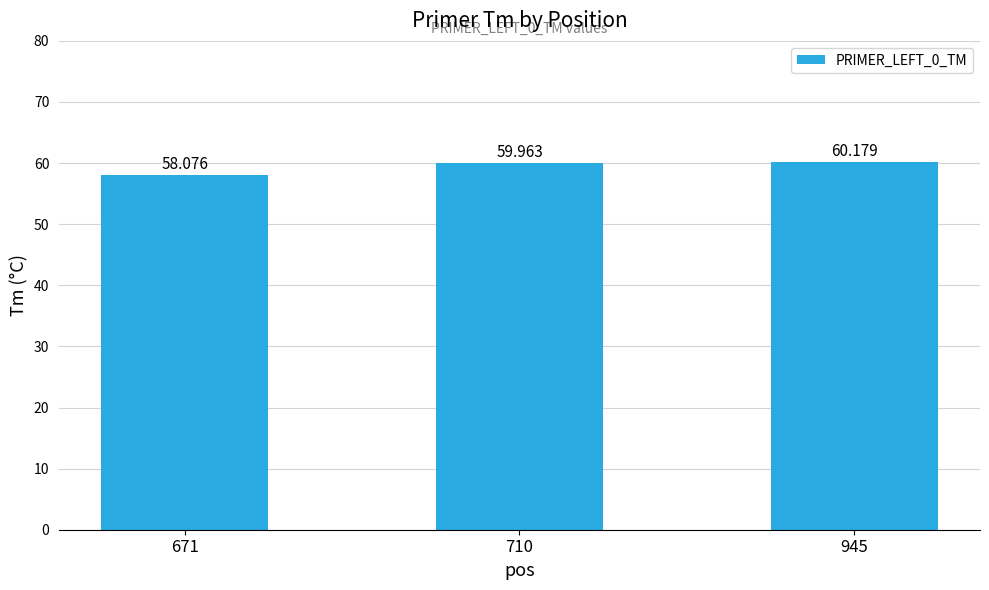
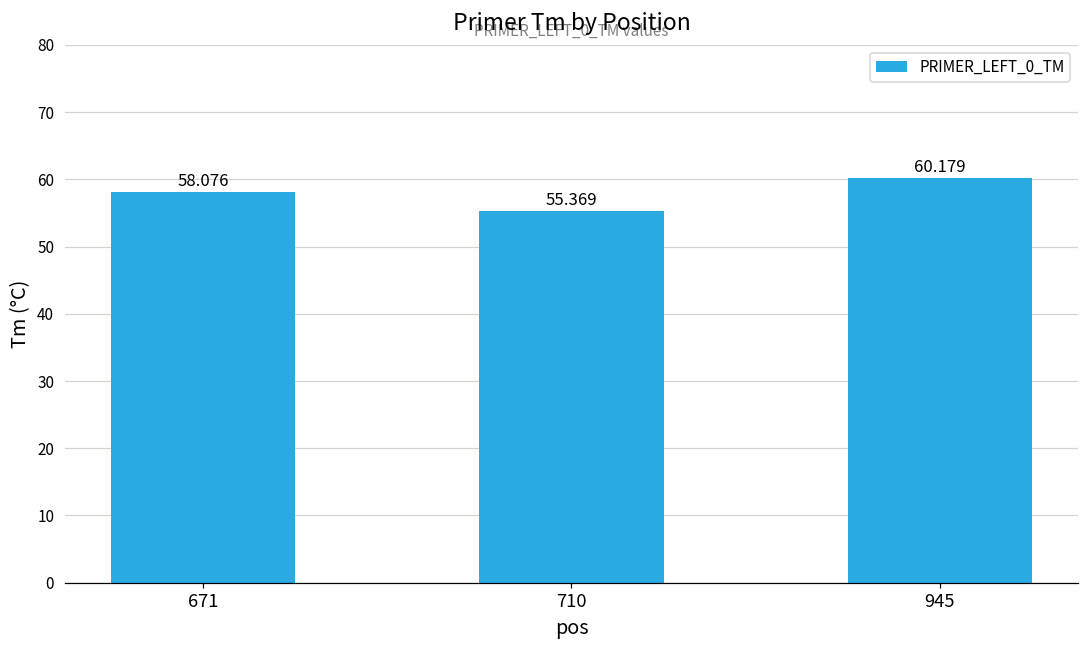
  {
    "671": 58.076,
-   "710": 59.963,
+   "710": 55.369,
    "945": 60.179
  }
